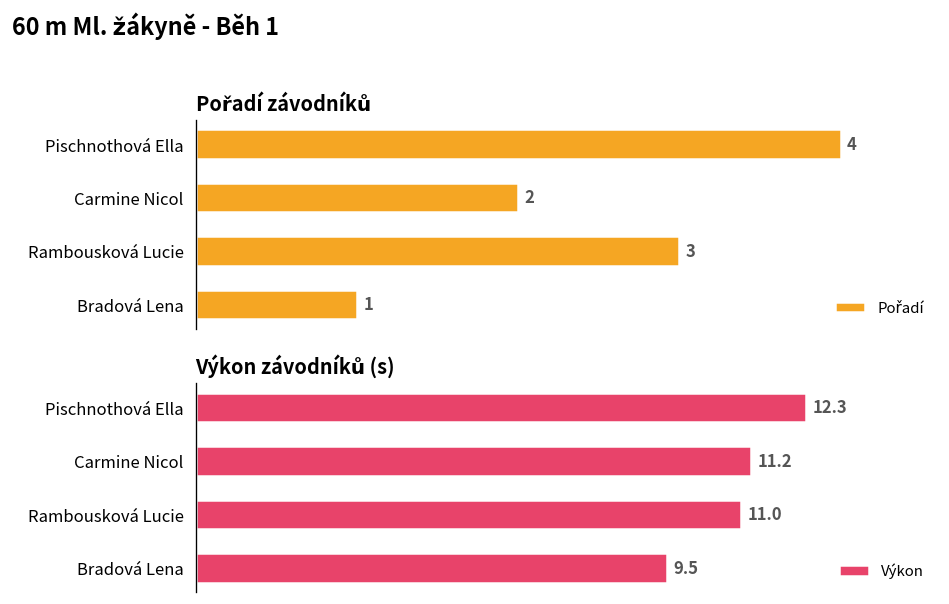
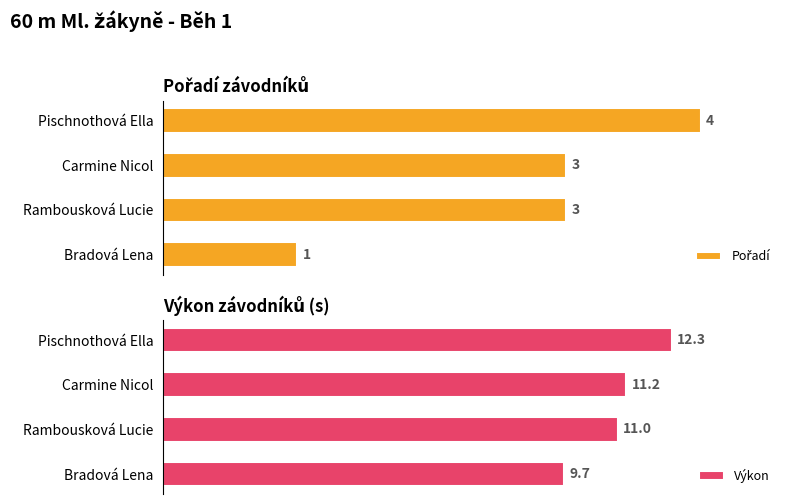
  {
    "Pořadí závodníků": {
      "Pischnothová Ella": 4,
-     "Carmine Nicol": 2,
+     "Carmine Nicol": 3,
      "Rambousková Lucie": 3,
      "Bradová Lena": 1
    },
    "Výkon závodníků (s)": {
      "Pischnothová Ella": 12.3,
      "Carmine Nicol": 11.2,
      "Rambousková Lucie": 11.0,
-     "Bradová Lena": 9.5
+     "Bradová Lena": 9.7
    }
  }
